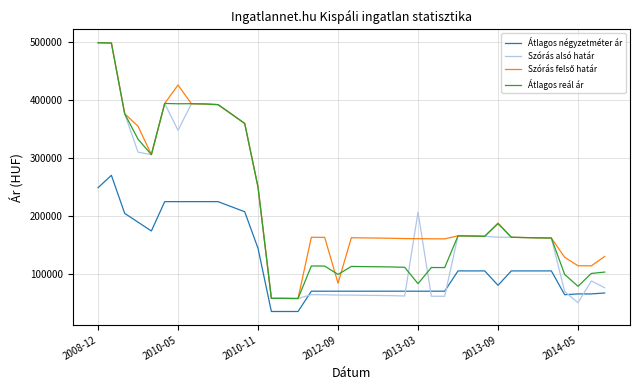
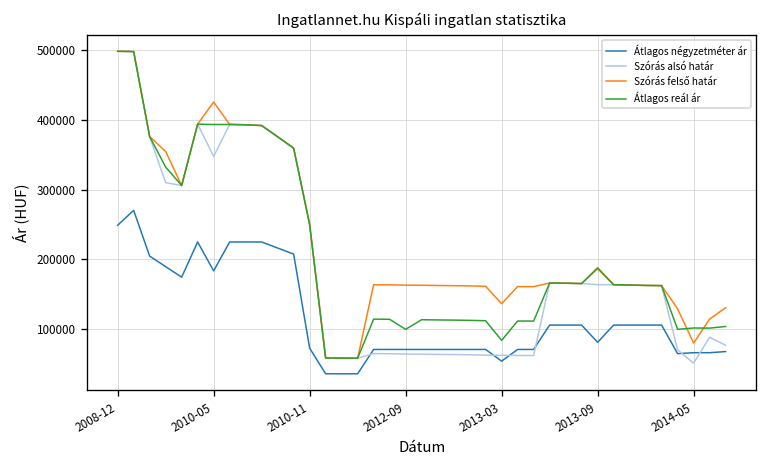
  {
    "Átlagos négyzetméter ár": {
      "2008-12": 250000,
-     "2010-05": 230000,
-     "2010-11": 140000,
+     "2010-05": 180000,
+     "2010-11": 70000,
      "2012-09": 70000,
-     "2013-03": 70000,
+     "2013-03": 50000,
      "2013-09": 80000,
      "2014-05": 70000
    },
    "Szórás alsó határ": {
      "2010-05": 350000,
      "2012-09": 60000,
-     "2013-03": 210000,
+     "2013-03": 60000,
      "2013-09": 160000,
      "2014-05": 50000
    },
    "Szórás felső határ": {
      "2010-05": 430000,
-     "2012-09": 80000,
-     "2013-03": 160000,
-     "2014-05": 110000
+     "2012-09": 160000,
+     "2013-03": 140000,
+     "2014-05": 80000
    },
    "Átlagos reál ár": {
      "2010-05": 390000,
      "2012-09": 100000,
      "2013-03": 80000,
-     "2014-05": 80000
+     "2014-05": 100000
    }
  }
